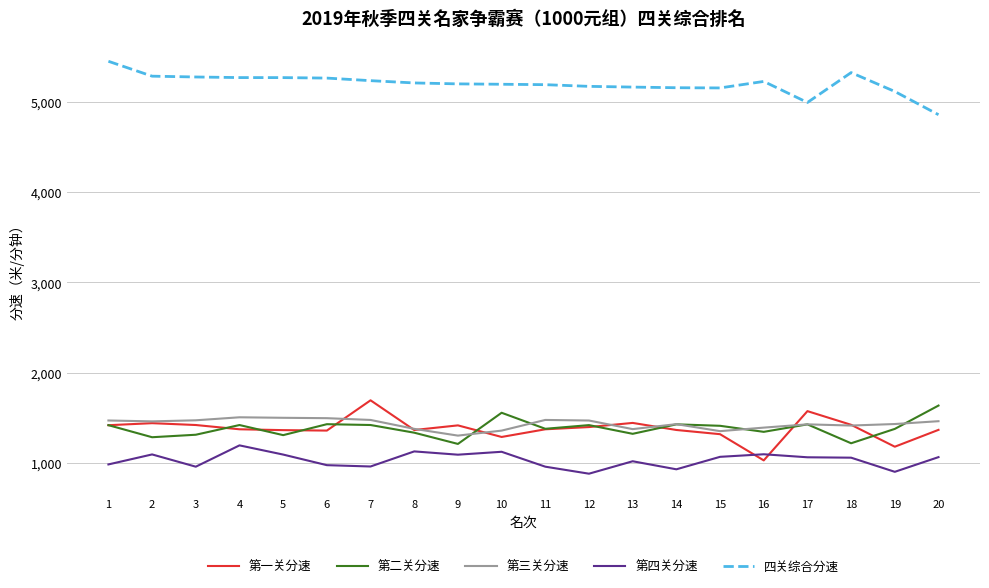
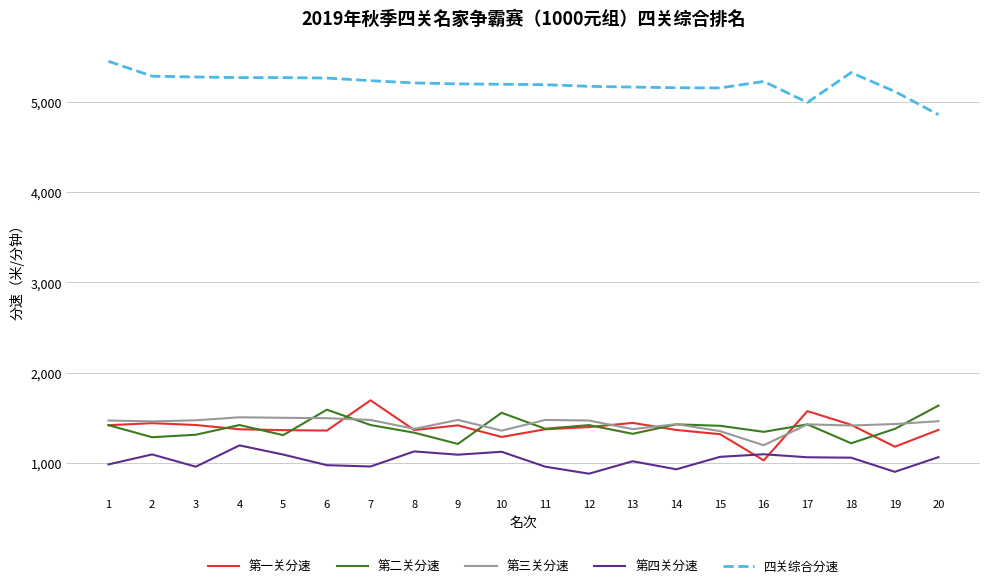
  {
    "第一关分速": {
      "3": "1,400",
      "4": "1,400",
      "5": "1,400",
      "6": "1,400",
      "7": "1,700",
      "9": "1,400",
      "10": "1,300",
      "13": "1,400",
      "14": "1,400",
      "15": "1,300",
      "16": "1,000",
      "17": "1,600",
      "19": "1,200",
      "20": "1,400"
    },
    "第二关分速": {
      "2": "1,300",
      "3": "1,300",
      "4": "1,400",
      "5": "1,300",
-     "6": "1,400",
+     "6": "1,600",
      "7": "1,400",
      "8": "1,300",
      "9": "1,200",
      "10": "1,600",
      "13": "1,300",
      "15": "1,400",
      "16": "1,300",
      "18": "1,200",
      "19": "1,400",
      "20": "1,600"
    },
    "第三关分速": {
      "1": "1,500",
      "3": "1,500",
      "4": "1,500",
      "5": "1,500",
      "6": "1,500",
      "7": "1,500",
-     "9": "1,300",
+     "9": "1,500",
      "10": "1,400",
      "11": "1,500",
      "12": "1,500",
      "13": "1,400",
      "15": "1,400",
-     "16": "1,400",
+     "16": "1,200",
      "19": "1,400",
      "20": "1,500"
    },
    "第四关分速": {
      "1": "1,000",
      "2": "1,100",
      "3": "1,000",
      "4": "1,200",
      "5": "1,100",
      "6": "1,000",
      "7": "1,000",
      "8": "1,100",
      "9": "1,100",
      "10": "1,100",
      "11": "1,000",
      "12": "900",
      "13": "1,000",
      "14": "900",
      "15": "1,100",
      "16": "1,100",
      "17": "1,100",
      "18": "1,100",
      "19": "900",
      "20": "1,100"
    },
    "四关综合分速": {
      "1": "5,400",
      "2": "5,300",
      "3": "5,300",
      "4": "5,300",
      "5": "5,300",
      "6": "5,300",
      "7": "5,200",
      "8": "5,200",
      "9": "5,200",
      "10": "5,200",
      "11": "5,200",
      "12": "5,200",
      "13": "5,200",
      "14": "5,200",
      "15": "5,200",
      "16": "5,200",
      "17": "5,000",
      "18": "5,300",
      "19": "5,100",
      "20": "4,900"
    }
  }
